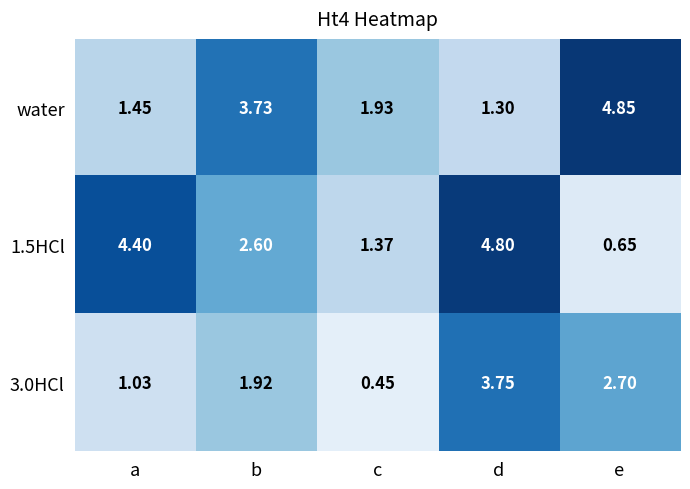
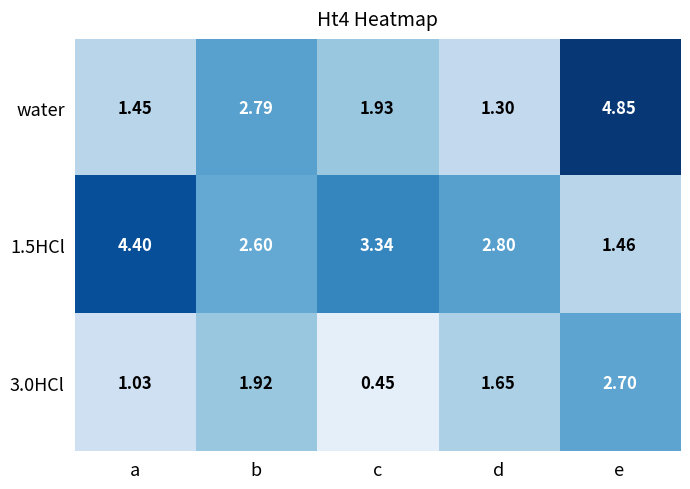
  {
    "water": {
      "a": 1.45,
-     "b": 3.73,
+     "b": 2.79,
      "c": 1.93,
      "d": 1.30,
      "e": 4.85
    },
    "1.5HCl": {
      "a": 4.40,
      "b": 2.60,
-     "c": 1.37,
-     "d": 4.80,
-     "e": 0.65
+     "c": 3.34,
+     "d": 2.80,
+     "e": 1.46
    },
    "3.0HCl": {
      "a": 1.03,
      "b": 1.92,
      "c": 0.45,
-     "d": 3.75,
+     "d": 1.65,
      "e": 2.70
    }
  }
